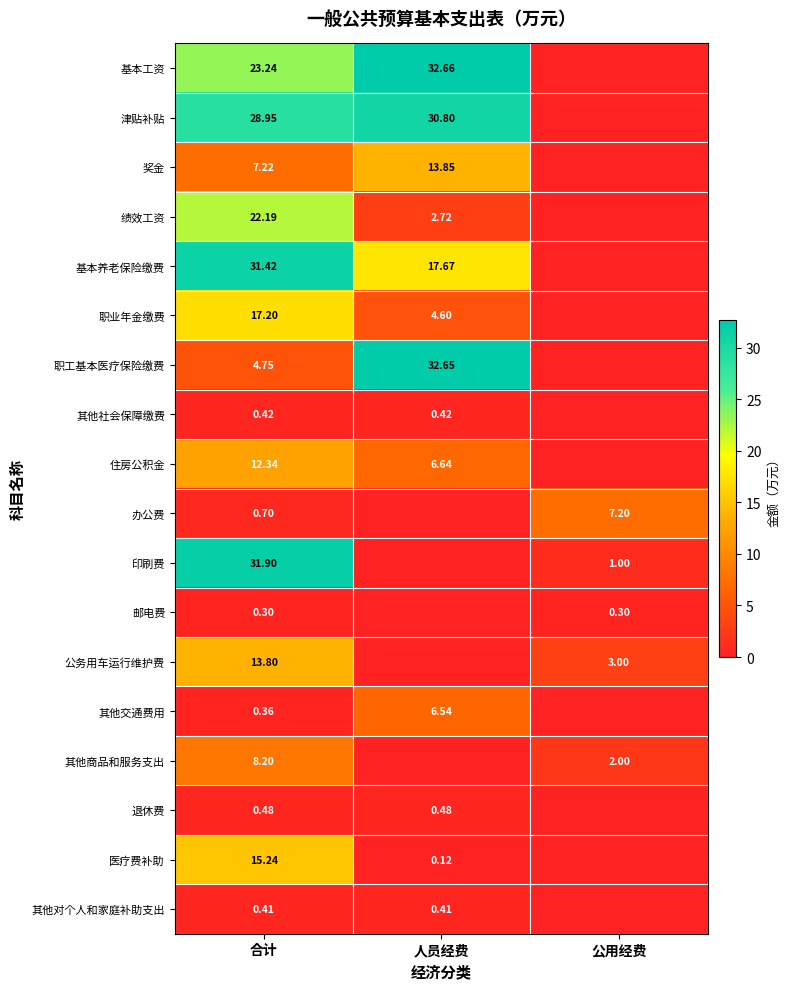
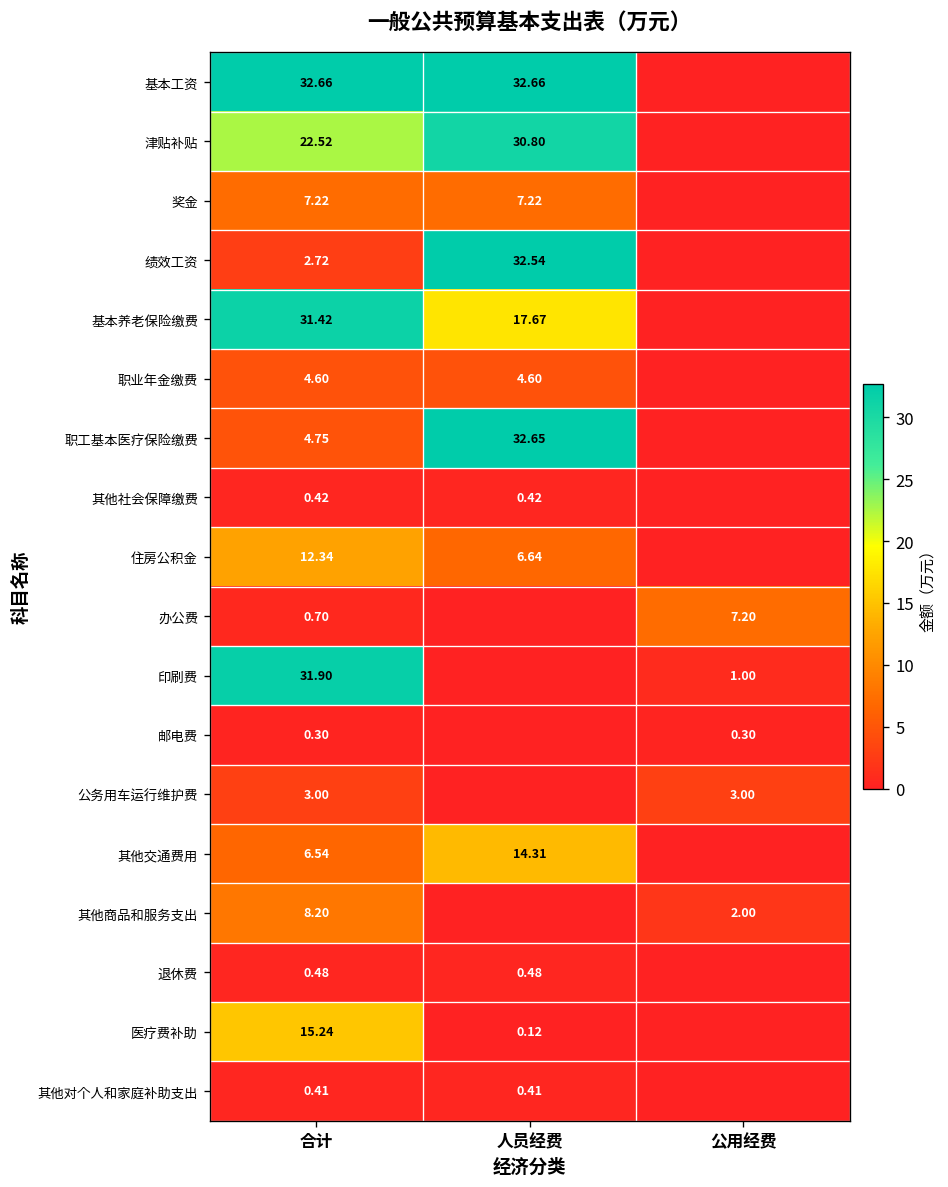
  {
    "基本工资": {
-     "合计": 23.24,
+     "合计": 32.66,
      "人员经费": 32.66
    },
    "津贴补贴": {
-     "合计": 28.95,
+     "合计": 22.52,
      "人员经费": 30.80
    },
    "奖金": {
      "合计": 7.22,
-     "人员经费": 13.85
+     "人员经费": 7.22
    },
    "绩效工资": {
-     "合计": 22.19,
-     "人员经费": 2.72
+     "合计": 2.72,
+     "人员经费": 32.54
    },
    "基本养老保险缴费": {
      "合计": 31.42,
      "人员经费": 17.67
    },
    "职业年金缴费": {
-     "合计": 17.20,
+     "合计": 4.60,
      "人员经费": 4.60
    },
    "职工基本医疗保险缴费": {
      "合计": 4.75,
      "人员经费": 32.65
    },
    "其他社会保障缴费": {
      "合计": 0.42,
      "人员经费": 0.42
    },
    "住房公积金": {
      "合计": 12.34,
      "人员经费": 6.64
    },
    "办公费": {
      "合计": 0.70,
      "公用经费": 7.20
    },
    "印刷费": {
      "合计": 31.90,
      "公用经费": 1.00
    },
    "邮电费": {
      "合计": 0.30,
      "公用经费": 0.30
    },
    "公务用车运行维护费": {
-     "合计": 13.80,
+     "合计": 3.00,
      "公用经费": 3.00
    },
    "其他交通费用": {
-     "合计": 0.36,
-     "人员经费": 6.54
+     "合计": 6.54,
+     "人员经费": 14.31
    },
    "其他商品和服务支出": {
      "合计": 8.20,
      "公用经费": 2.00
    },
    "退休费": {
      "合计": 0.48,
      "人员经费": 0.48
    },
    "医疗费补助": {
      "合计": 15.24,
      "人员经费": 0.12
    },
    "其他对个人和家庭补助支出": {
      "合计": 0.41,
      "人员经费": 0.41
    }
  }
